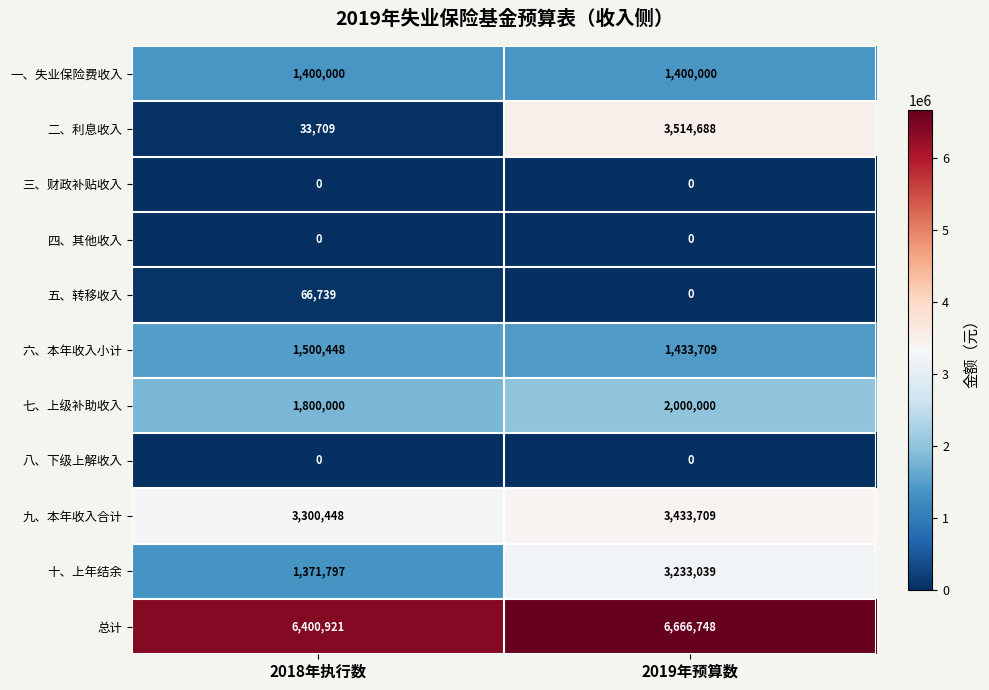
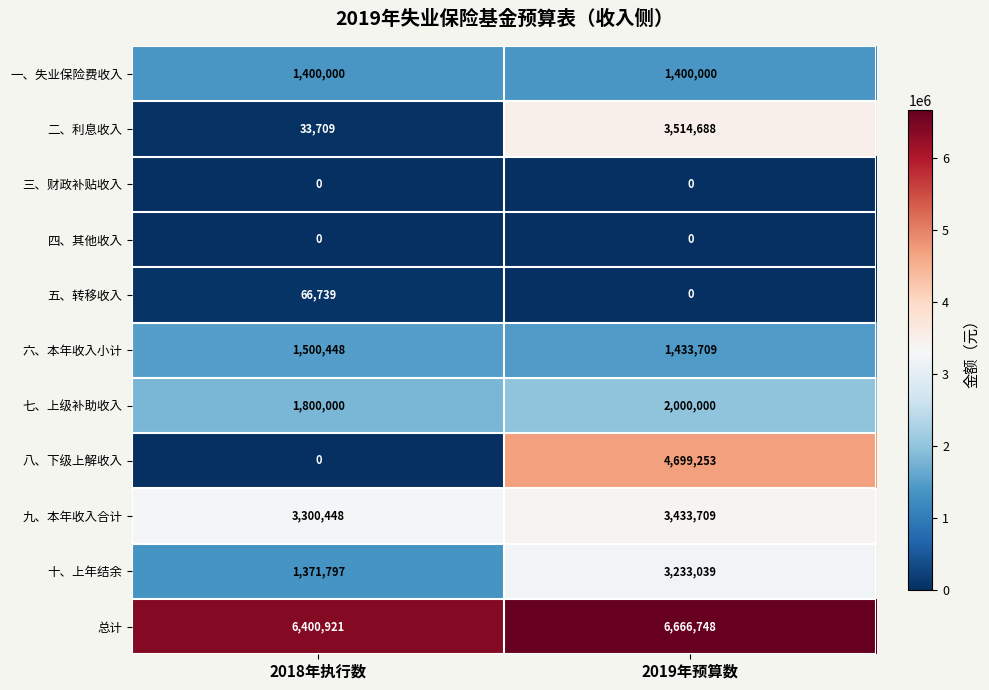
  {
    "一、失业保险费收入": {
      "2018年执行数": "1,400,000",
      "2019年预算数": "1,400,000"
    },
    "二、利息收入": {
      "2018年执行数": "33,709",
      "2019年预算数": "3,514,688"
    },
    "三、财政补贴收入": {
      "2018年执行数": "0",
      "2019年预算数": "0"
    },
    "四、其他收入": {
      "2018年执行数": "0",
      "2019年预算数": "0"
    },
    "五、转移收入": {
      "2018年执行数": "66,739",
      "2019年预算数": "0"
    },
    "六、本年收入小计": {
      "2018年执行数": "1,500,448",
      "2019年预算数": "1,433,709"
    },
    "七、上级补助收入": {
      "2018年执行数": "1,800,000",
      "2019年预算数": "2,000,000"
    },
    "八、下级上解收入": {
      "2018年执行数": "0",
-     "2019年预算数": "0"
+     "2019年预算数": "4,699,253"
    },
    "九、本年收入合计": {
      "2018年执行数": "3,300,448",
      "2019年预算数": "3,433,709"
    },
    "十、上年结余": {
      "2018年执行数": "1,371,797",
      "2019年预算数": "3,233,039"
    },
    "总计": {
      "2018年执行数": "6,400,921",
      "2019年预算数": "6,666,748"
    }
  }
